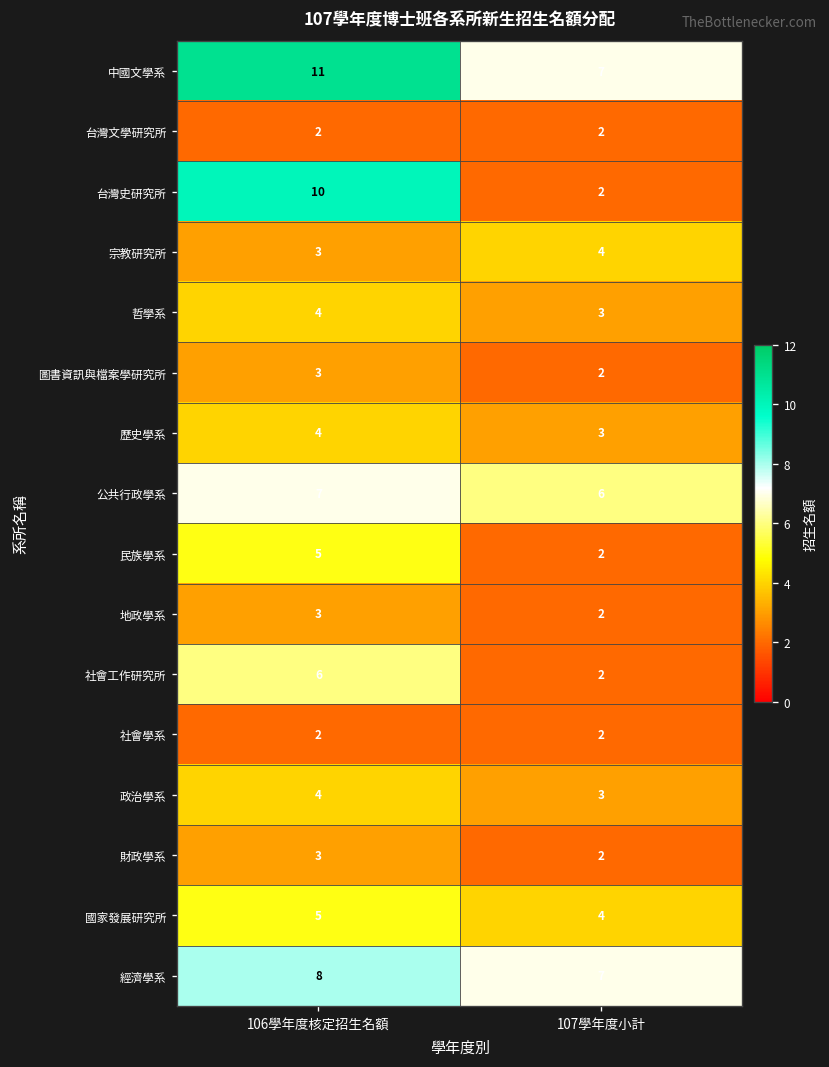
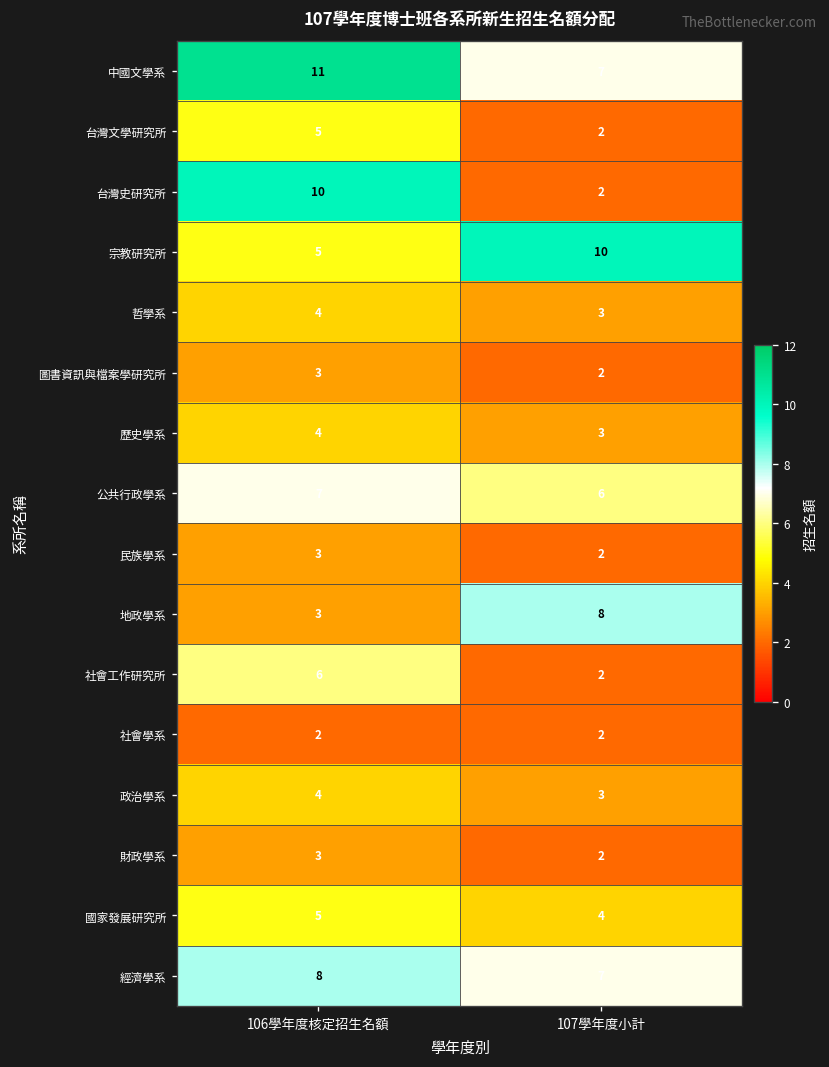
  {
    "中國文學系": {
      "106學年度核定招生名額": 11
    },
    "台灣文學研究所": {
-     "106學年度核定招生名額": 2,
+     "106學年度核定招生名額": 5,
      "107學年度小計": 2
    },
    "台灣史研究所": {
      "106學年度核定招生名額": 10,
      "107學年度小計": 2
    },
    "宗教研究所": {
-     "106學年度核定招生名額": 3,
-     "107學年度小計": 4
+     "106學年度核定招生名額": 5,
+     "107學年度小計": 10
    },
    "哲學系": {
      "106學年度核定招生名額": 4,
      "107學年度小計": 3
    },
    "圖書資訊與檔案學研究所": {
      "106學年度核定招生名額": 3,
      "107學年度小計": 2
    },
    "歷史學系": {
      "106學年度核定招生名額": 4,
      "107學年度小計": 3
    },
    "公共行政學系": {
      "107學年度小計": 6
    },
    "民族學系": {
-     "106學年度核定招生名額": 5,
+     "106學年度核定招生名額": 3,
      "107學年度小計": 2
    },
    "地政學系": {
      "106學年度核定招生名額": 3,
-     "107學年度小計": 2
+     "107學年度小計": 8
    },
    "社會工作研究所": {
      "106學年度核定招生名額": 6,
      "107學年度小計": 2
    },
    "社會學系": {
      "106學年度核定招生名額": 2,
      "107學年度小計": 2
    },
    "政治學系": {
      "106學年度核定招生名額": 4,
      "107學年度小計": 3
    },
    "財政學系": {
      "106學年度核定招生名額": 3,
      "107學年度小計": 2
    },
    "國家發展研究所": {
      "106學年度核定招生名額": 5,
      "107學年度小計": 4
    },
    "經濟學系": {
      "106學年度核定招生名額": 8
    }
  }
